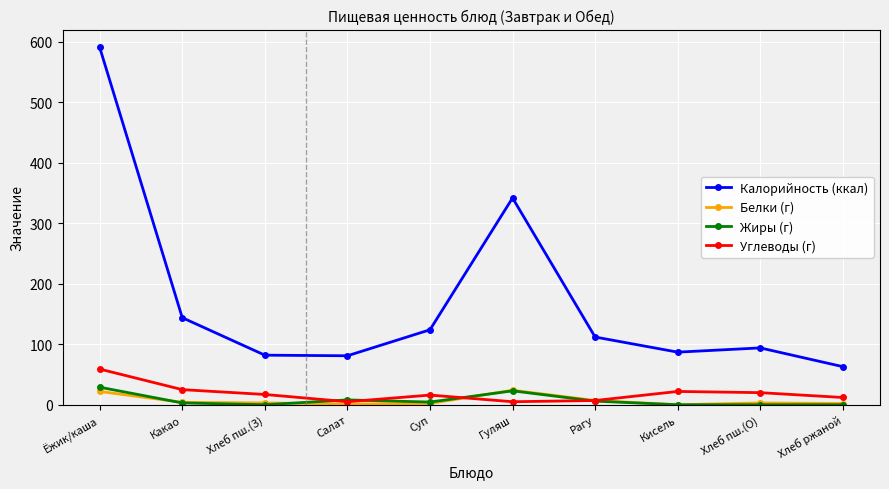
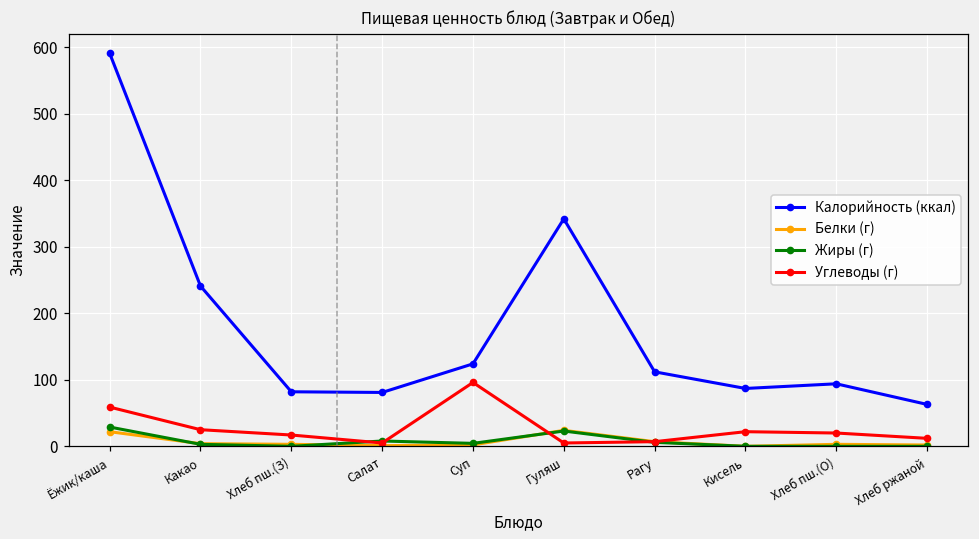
  {
    "Калорийность (ккал)": {
      "Ёжик/каша": 590,
-     "Какао": 140,
+     "Какао": 240,
      "Хлеб пш.(З)": 80,
      "Салат": 80,
      "Суп": 120,
      "Гуляш": 340,
      "Рагу": 110,
      "Кисель": 90,
      "Хлеб пш.(О)": 90,
      "Хлеб ржаной": 60
    },
    "Белки (г)": {
      "Ёжик/каша": 20
    },
    "Жиры (г)": {
      "Ёжик/каша": 30
    },
    "Углеводы (г)": {
      "Ёжик/каша": 60,
      "Какао": 30,
      "Хлеб пш.(З)": 20,
-     "Суп": 20,
+     "Суп": 100,
      "Гуляш": 10,
      "Кисель": 20,
      "Хлеб пш.(О)": 20,
      "Хлеб ржаной": 10
    }
  }
